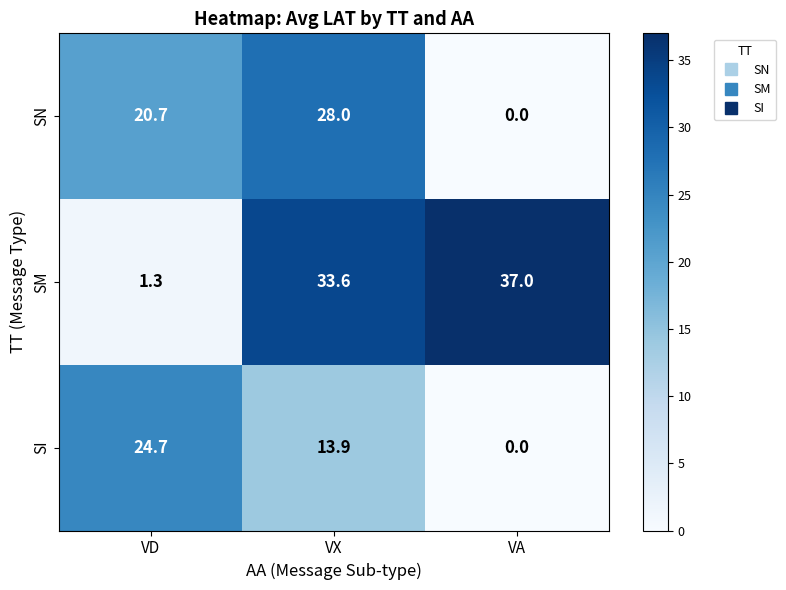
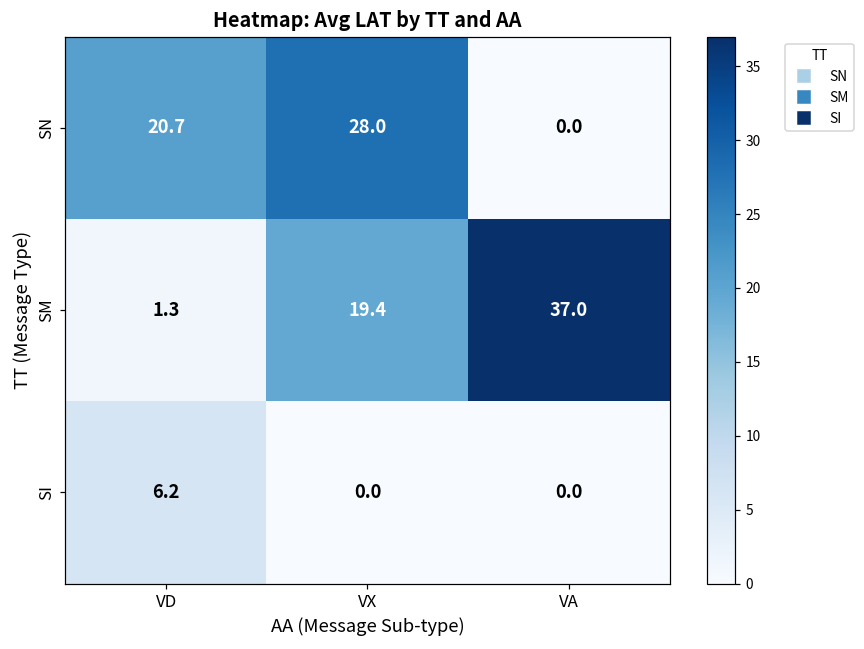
  {
    "SN": {
      "VD": 20.7,
      "VX": 28.0,
      "VA": 0.0
    },
    "SM": {
      "VD": 1.3,
-     "VX": 33.6,
+     "VX": 19.4,
      "VA": 37.0
    },
    "SI": {
-     "VD": 24.7,
-     "VX": 13.9,
+     "VD": 6.2,
+     "VX": 0.0,
      "VA": 0.0
    }
  }
